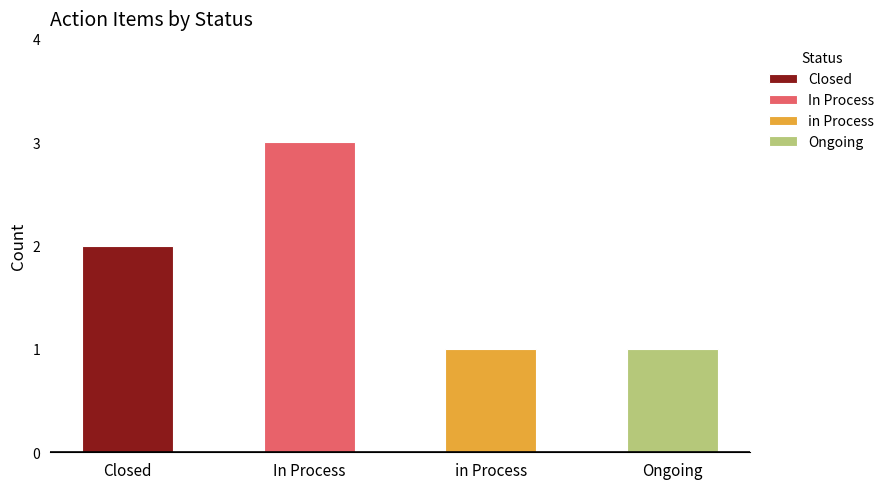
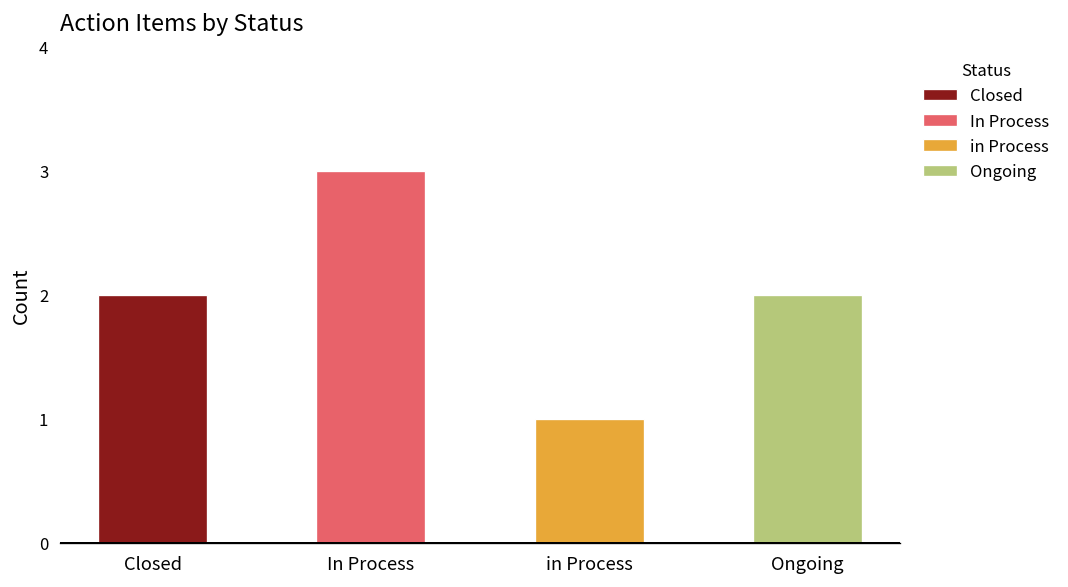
  {
    "Closed": 2,
    "In Process": 3,
    "in Process": 1,
-   "Ongoing": 1
+   "Ongoing": 2
  }
